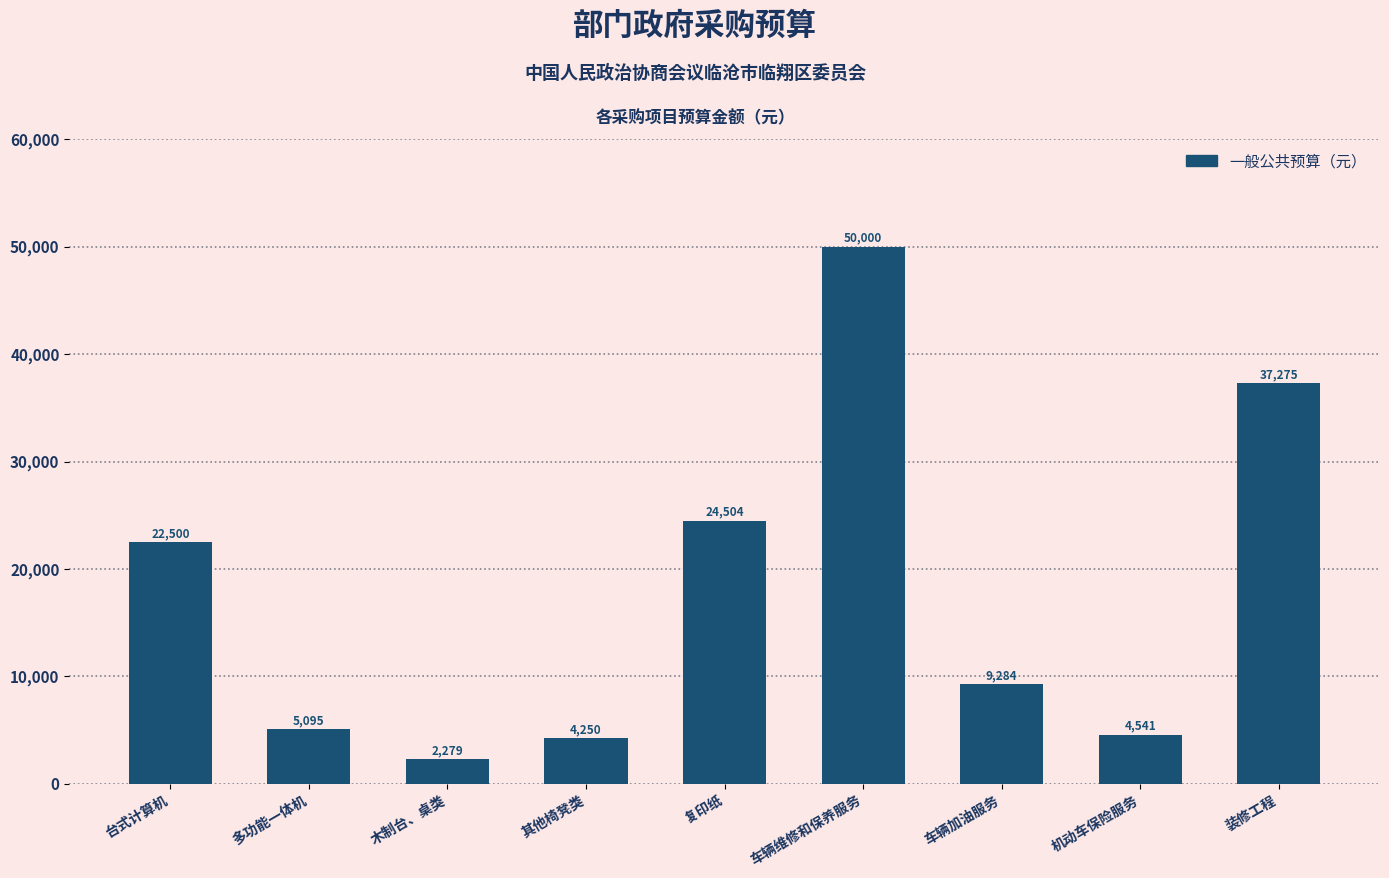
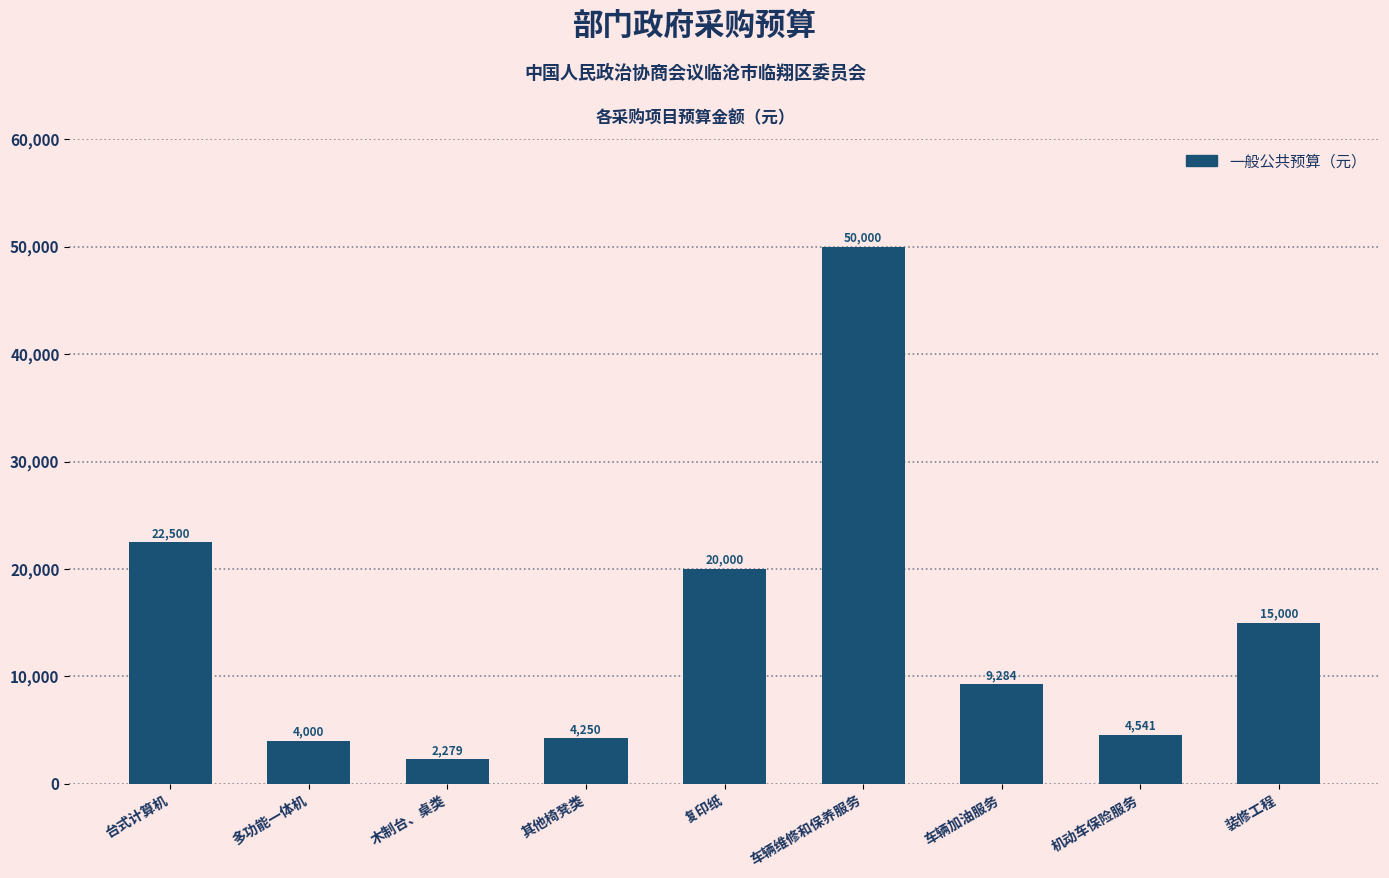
  {
    "台式计算机": "22,500",
-   "多功能一体机": "5,095",
+   "多功能一体机": "4,000",
    "木制台、桌类": "2,279",
    "其他椅凳类": "4,250",
-   "复印纸": "24,504",
+   "复印纸": "20,000",
    "车辆维修和保养服务": "50,000",
    "车辆加油服务": "9,284",
    "机动车保险服务": "4,541",
-   "装修工程": "37,275"
+   "装修工程": "15,000"
  }
